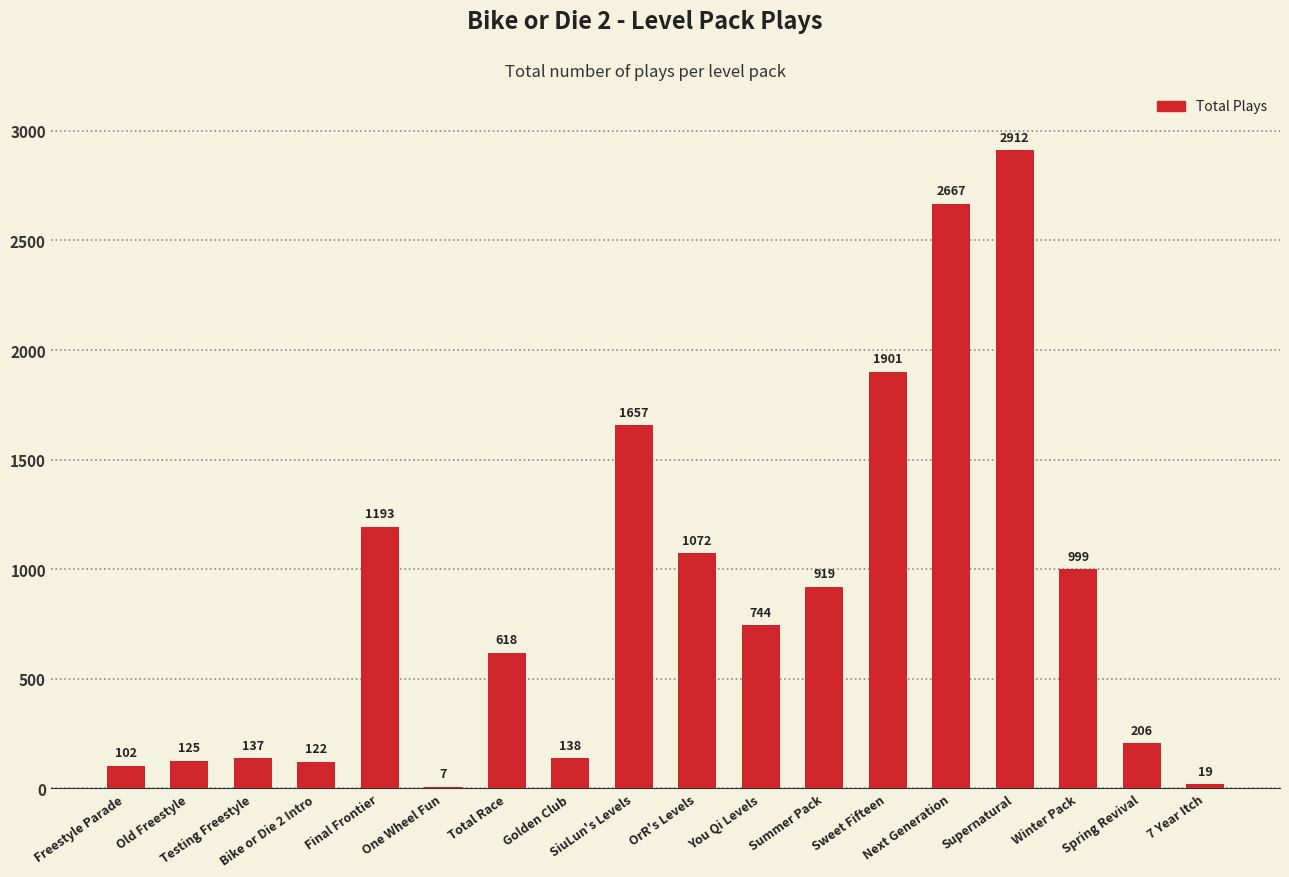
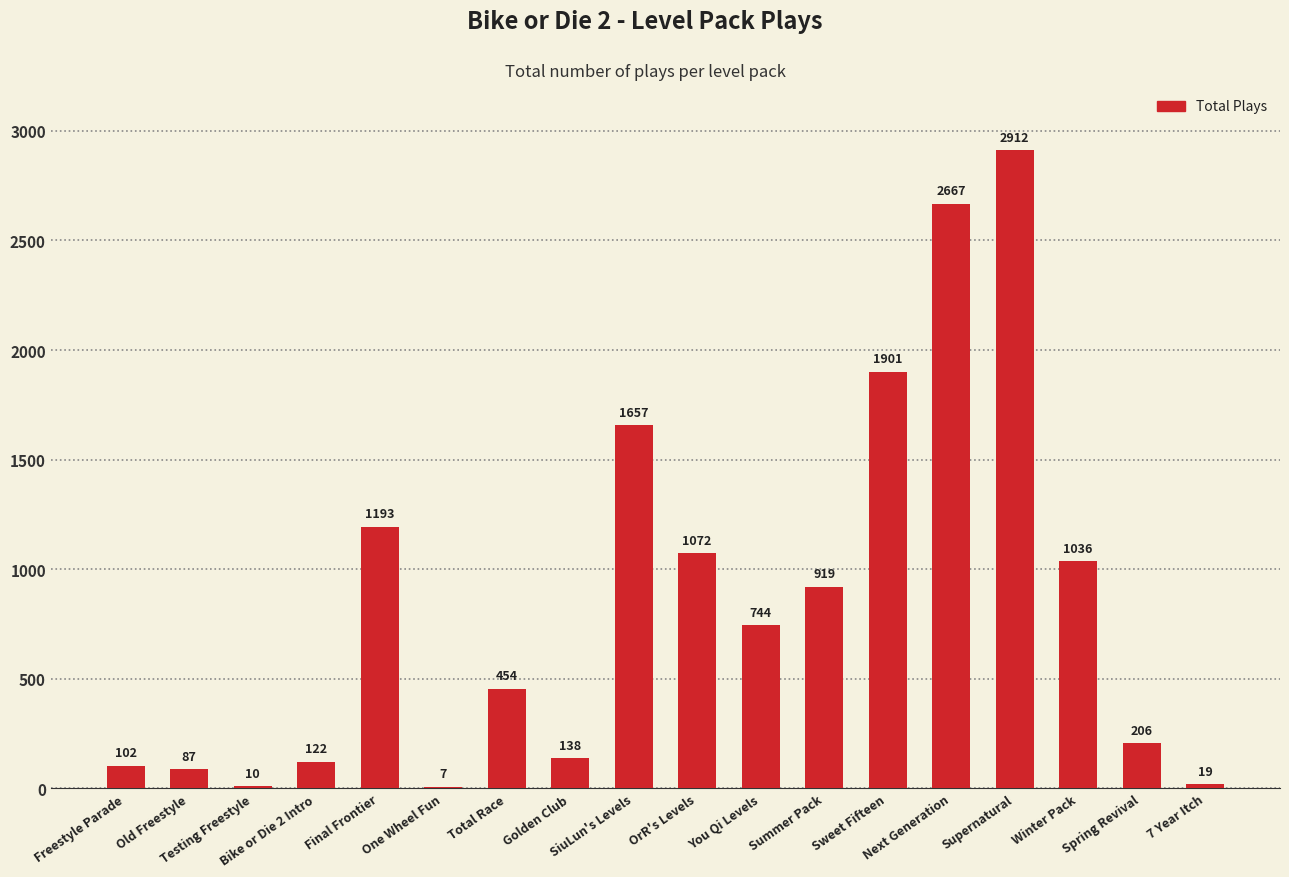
  {
    "Freestyle Parade": 102,
-   "Old Freestyle": 125,
-   "Testing Freestyle": 137,
+   "Old Freestyle": 87,
+   "Testing Freestyle": 10,
    "Bike or Die 2 Intro": 122,
    "Final Frontier": 1193,
    "One Wheel Fun": 7,
-   "Total Race": 618,
+   "Total Race": 454,
    "Golden Club": 138,
    "SiuLun's Levels": 1657,
    "OrR's Levels": 1072,
    "You Qi Levels": 744,
    "Summer Pack": 919,
    "Sweet Fifteen": 1901,
    "Next Generation": 2667,
    "Supernatural": 2912,
-   "Winter Pack": 999,
+   "Winter Pack": 1036,
    "Spring Revival": 206,
    "7 Year Itch": 19
  }
